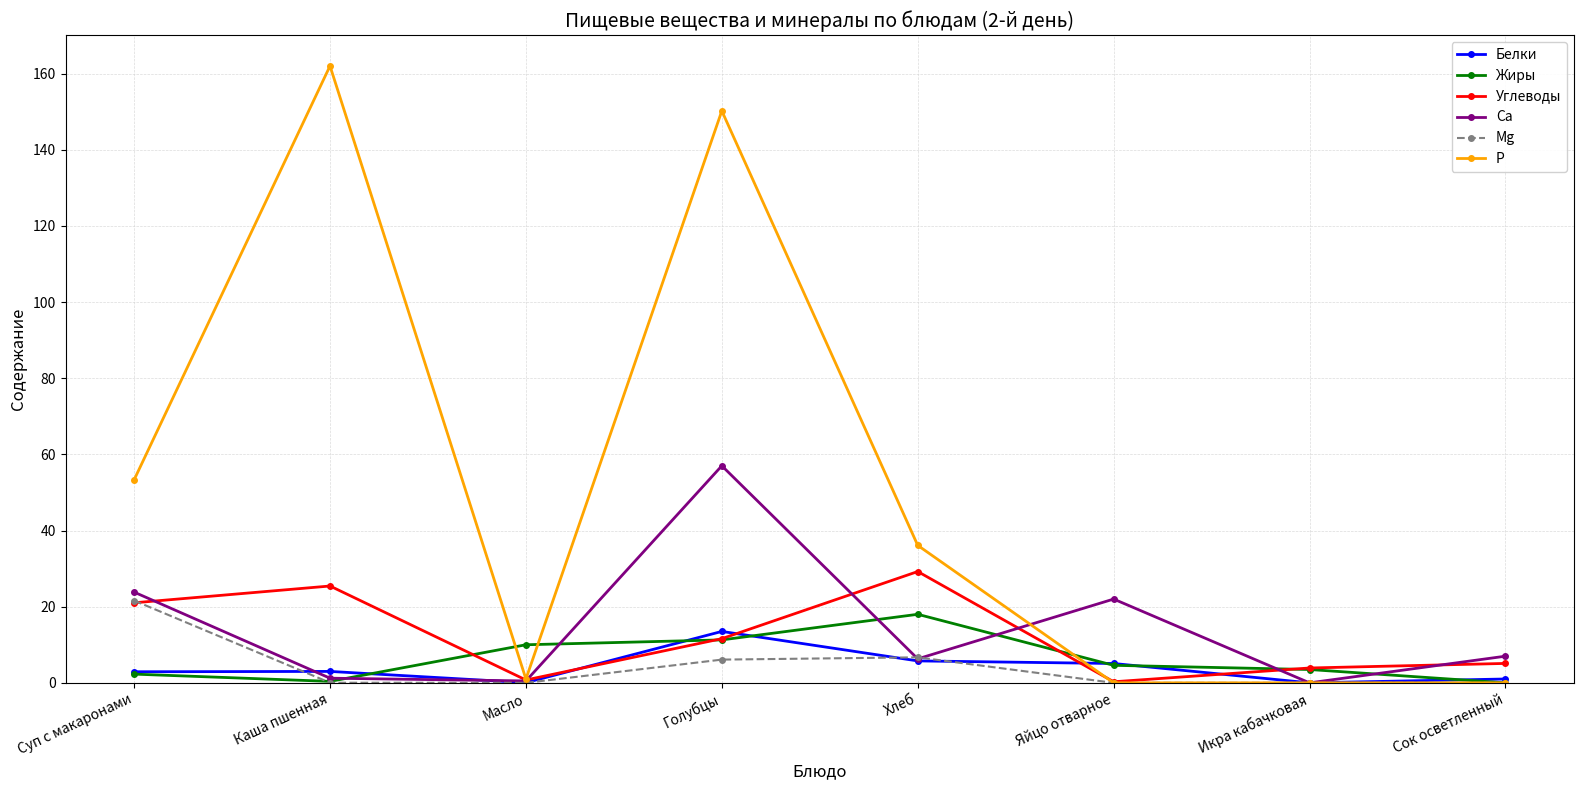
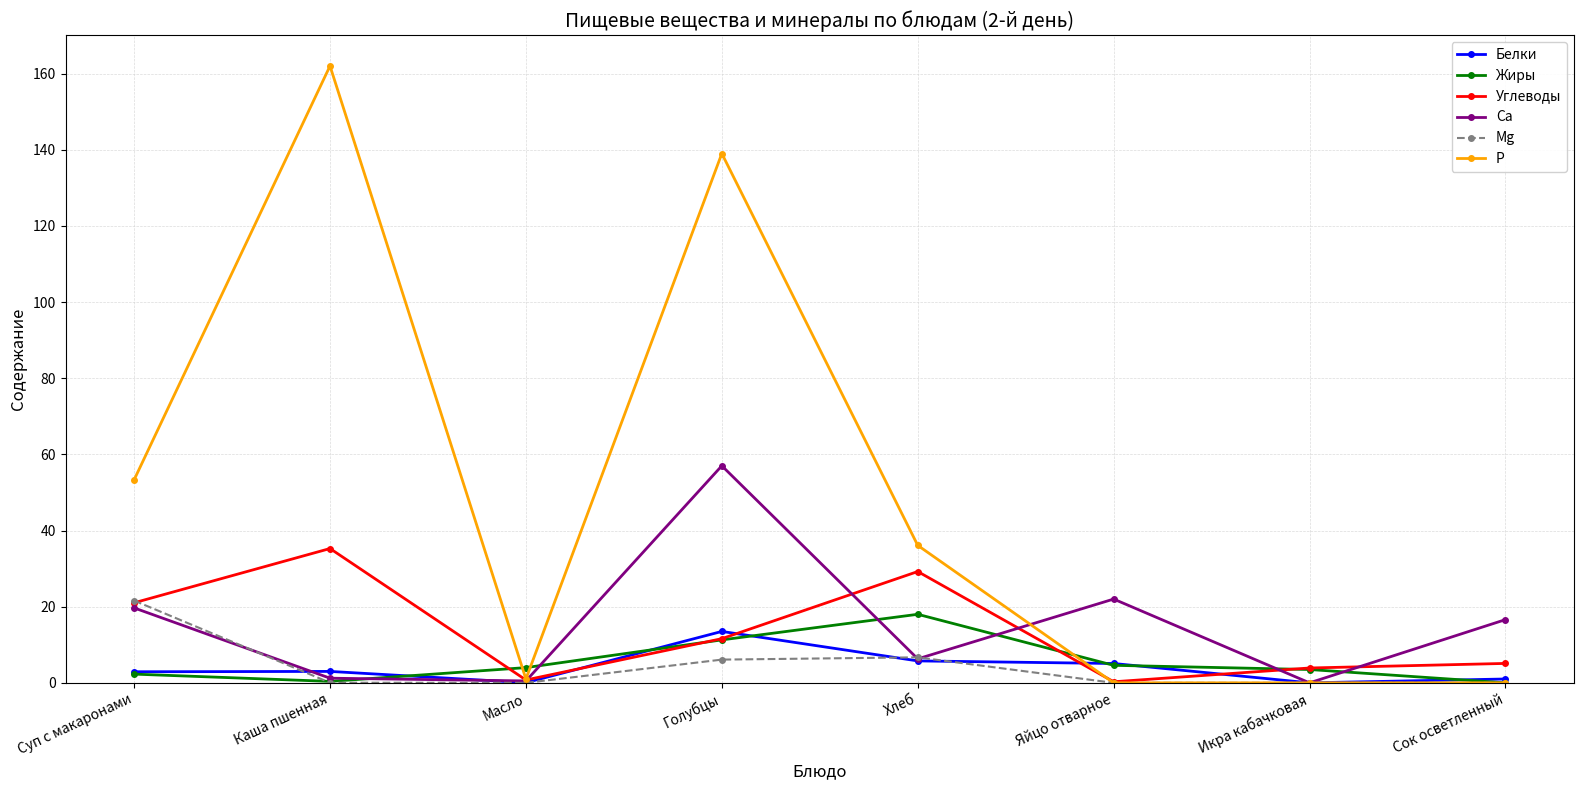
  {
    "Белки": {
      "Каша пшенная": 3,
      "Голубцы": 14,
      "Сок осветленный": 1
    },
    "Жиры": {
-     "Масло": 10,
+     "Масло": 4,
      "Хлеб": 18
    },
    "Углеводы": {
-     "Каша пшенная": 25,
+     "Каша пшенная": 35,
      "Хлеб": 29,
      "Сок осветленный": 5
    },
    "Са": {
-     "Суп с макаронами": 24,
+     "Суп с макаронами": 20,
      "Каша пшенная": 1,
      "Голубцы": 57,
      "Яйцо отварное": 22,
-     "Сок осветленный": 7
+     "Сок осветленный": 17
    },
    "Mg": {
      "Голубцы": 6
    },
    "Р": {
      "Суп с макаронами": 53,
      "Каша пшенная": 162,
-     "Голубцы": 150,
+     "Голубцы": 139,
      "Хлеб": 36
    }
  }
